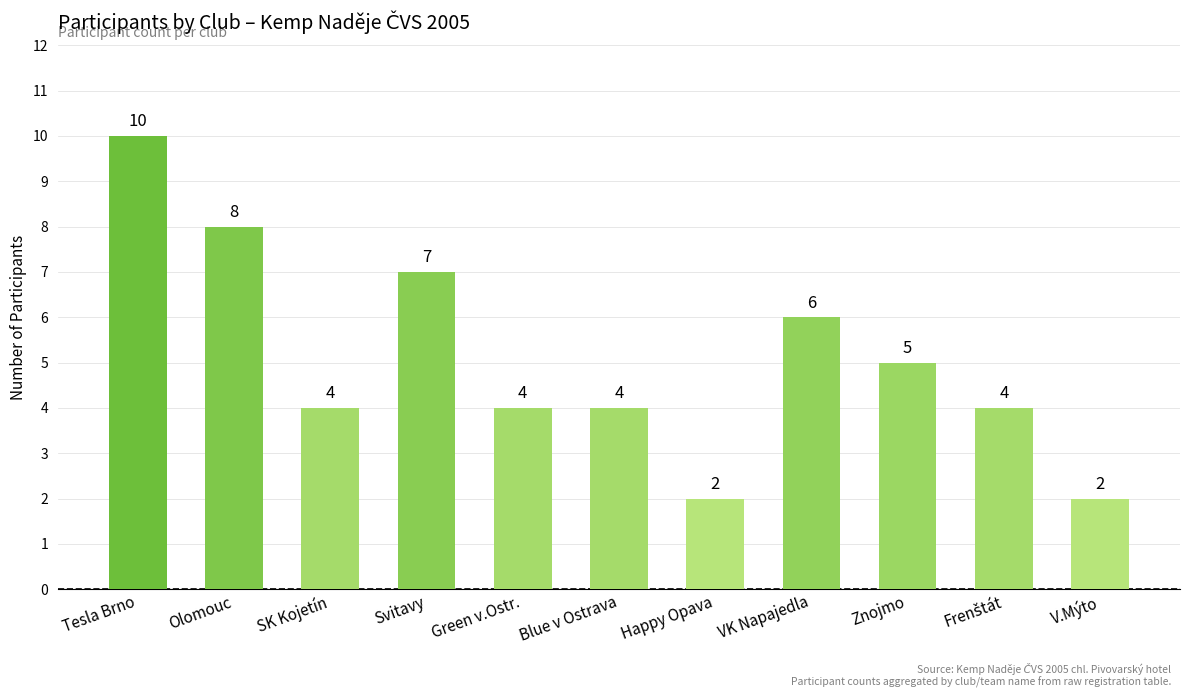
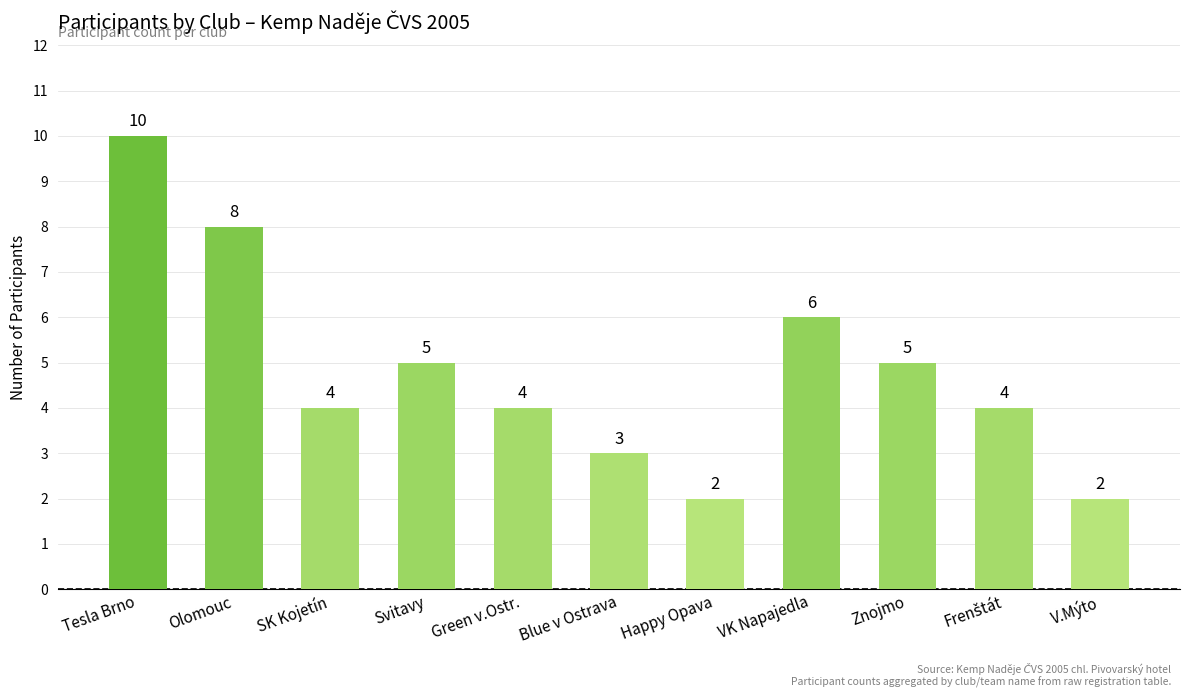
  {
    "Tesla Brno": 10,
    "Olomouc": 8,
    "SK Kojetín": 4,
-   "Svitavy": 7,
+   "Svitavy": 5,
    "Green v.Ostr.": 4,
-   "Blue v Ostrava": 4,
+   "Blue v Ostrava": 3,
    "Happy Opava": 2,
    "VK Napajedla": 6,
    "Znojmo": 5,
    "Frenštát": 4,
    "V.Mýto": 2
  }
